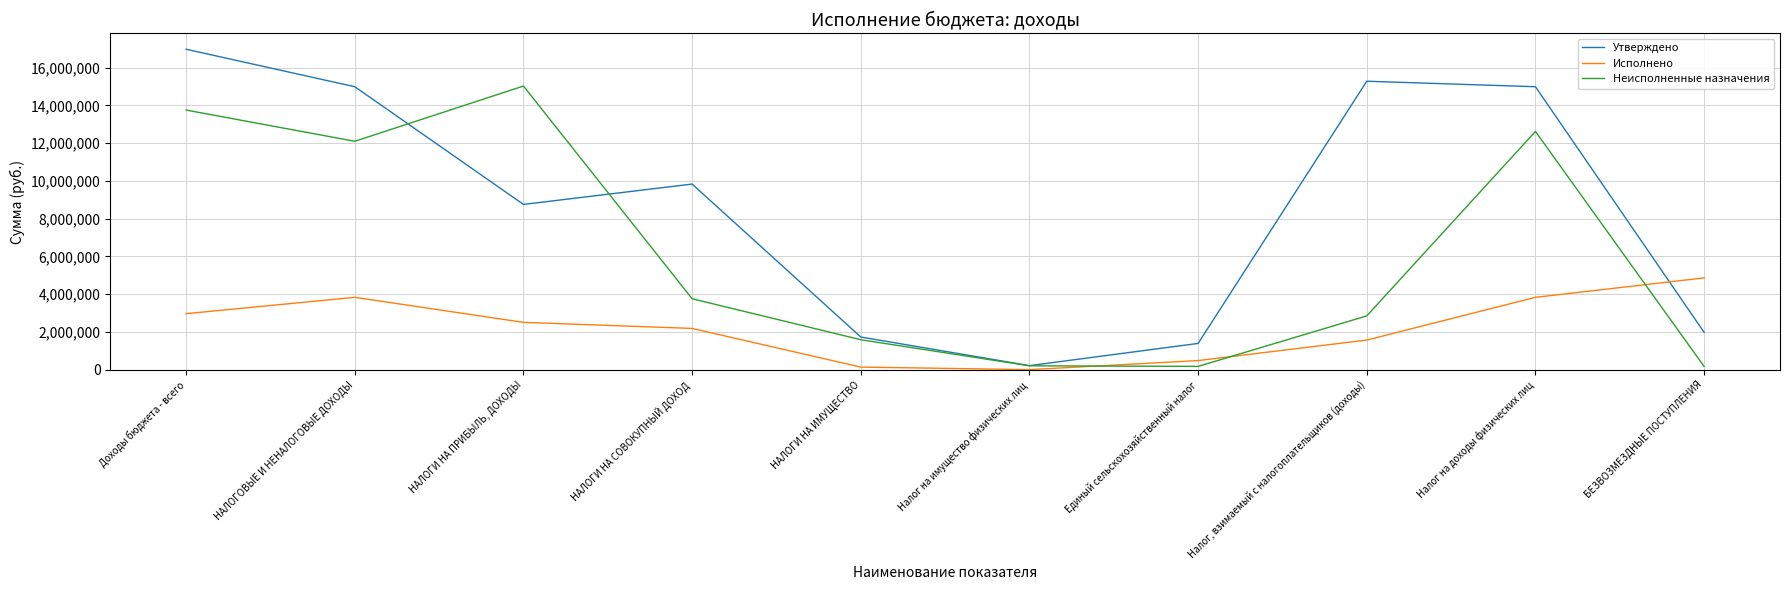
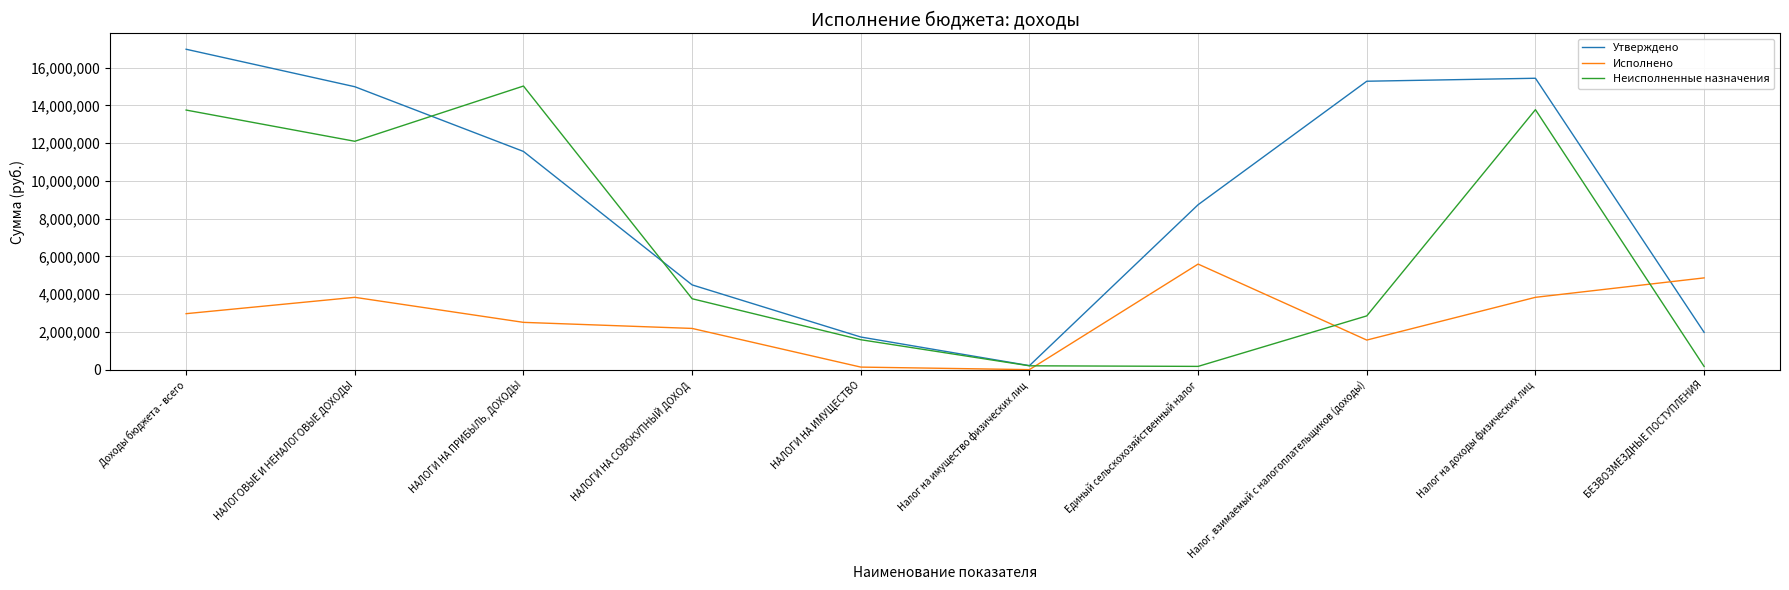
  {
    "Утверждено": {
      "Доходы бюджета - всего": "17,000,000",
      "НАЛОГОВЫЕ И НЕНАЛОГОВЫЕ ДОХОДЫ": "15,000,000",
-     "НАЛОГИ НА ПРИБЫЛЬ, ДОХОДЫ": "8,800,000",
-     "НАЛОГИ НА СОВОКУПНЫЙ ДОХОД": "9,800,000",
+     "НАЛОГИ НА ПРИБЫЛЬ, ДОХОДЫ": "11,600,000",
+     "НАЛОГИ НА СОВОКУПНЫЙ ДОХОД": "4,500,000",
      "НАЛОГИ НА ИМУЩЕСТВО": "1,700,000",
-     "Единый сельскохозяйственный налог": "1,400,000",
+     "Единый сельскохозяйственный налог": "8,700,000",
      "Налог, взимаемый с налогоплательщиков (доходы)": "15,300,000",
-     "Налог на доходы физических лиц": "15,000,000",
+     "Налог на доходы физических лиц": "15,400,000",
      "БЕЗВОЗМЕЗДНЫЕ ПОСТУПЛЕНИЯ": "2,000,000"
    },
    "Исполнено": {
      "Доходы бюджета - всего": "3,000,000",
      "НАЛОГОВЫЕ И НЕНАЛОГОВЫЕ ДОХОДЫ": "3,800,000",
      "НАЛОГИ НА ПРИБЫЛЬ, ДОХОДЫ": "2,500,000",
      "НАЛОГИ НА СОВОКУПНЫЙ ДОХОД": "2,200,000",
      "НАЛОГИ НА ИМУЩЕСТВО": "100,000",
      "Налог на имущество физических лиц": "0",
-     "Единый сельскохозяйственный налог": "500,000",
+     "Единый сельскохозяйственный налог": "5,600,000",
      "Налог, взимаемый с налогоплательщиков (доходы)": "1,600,000",
      "Налог на доходы физических лиц": "3,800,000",
      "БЕЗВОЗМЕЗДНЫЕ ПОСТУПЛЕНИЯ": "4,900,000"
    },
    "Неисполненные назначения": {
      "Доходы бюджета - всего": "13,800,000",
      "НАЛОГОВЫЕ И НЕНАЛОГОВЫЕ ДОХОДЫ": "12,100,000",
      "НАЛОГИ НА ПРИБЫЛЬ, ДОХОДЫ": "15,000,000",
      "НАЛОГИ НА СОВОКУПНЫЙ ДОХОД": "3,800,000",
      "НАЛОГИ НА ИМУЩЕСТВО": "1,600,000",
      "Единый сельскохозяйственный налог": "200,000",
      "Налог, взимаемый с налогоплательщиков (доходы)": "2,900,000",
-     "Налог на доходы физических лиц": "12,600,000",
+     "Налог на доходы физических лиц": "13,800,000",
      "БЕЗВОЗМЕЗДНЫЕ ПОСТУПЛЕНИЯ": "200,000"
    }
  }
